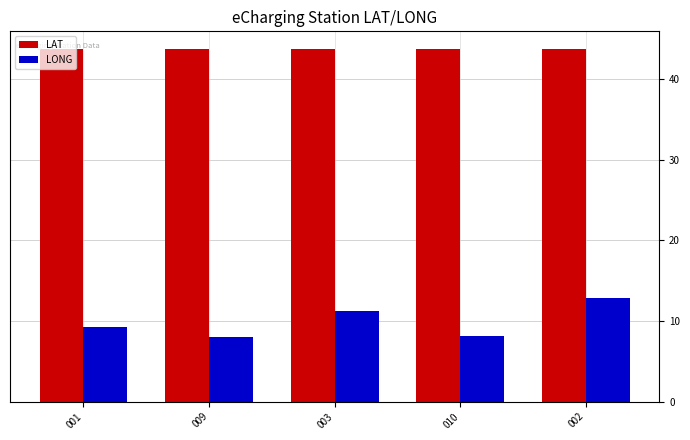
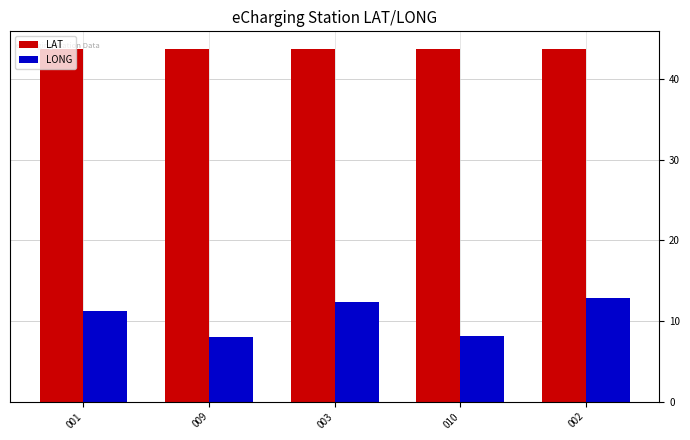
  {
    "LAT": {
      "009": 44,
      "003": 44,
      "010": 44,
      "002": 44
    },
    "LONG": {
-     "001": 9,
+     "001": 11,
      "009": 8,
-     "003": 11,
+     "003": 12,
      "010": 8,
      "002": 13
    }
  }
